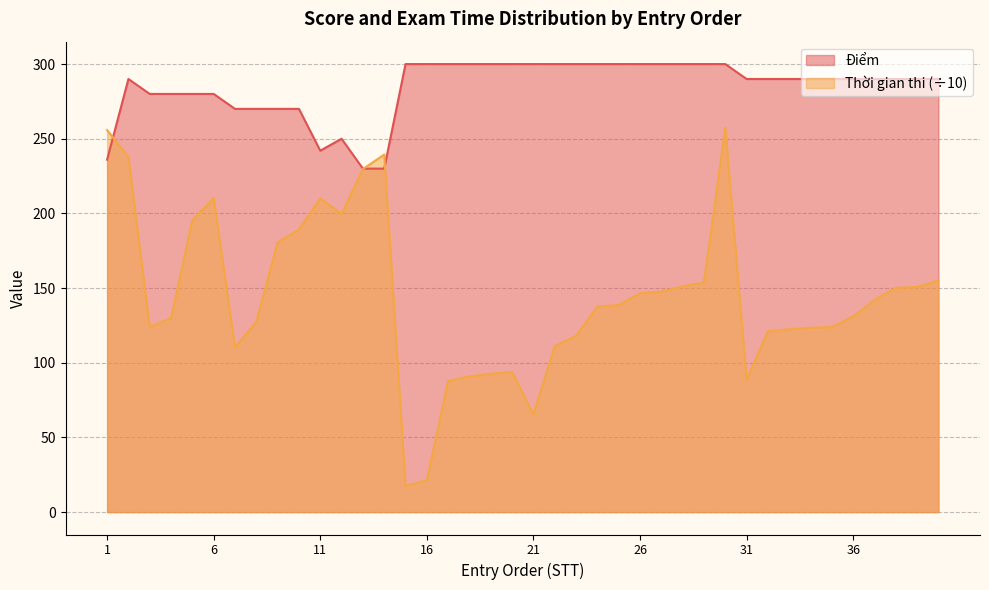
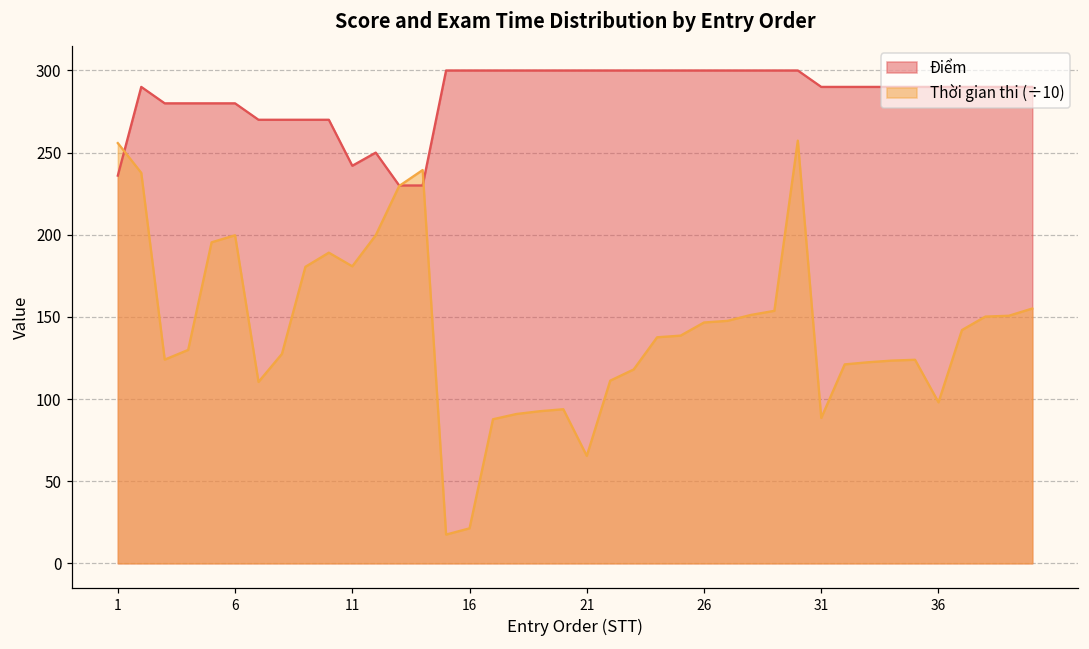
  {
    "Điểm": {
      "1": 236,
      "6": 280,
      "11": 242,
      "16": 300,
      "21": 300,
      "26": 300,
      "31": 290
    },
    "Thời gian thi (÷10)": {
      "1": 256,
-     "6": 210,
-     "11": 210,
+     "6": 200,
+     "11": 181,
      "16": 21,
      "21": 65,
      "26": 147,
      "31": 89,
-     "36": 131
+     "36": 98
    }
  }
